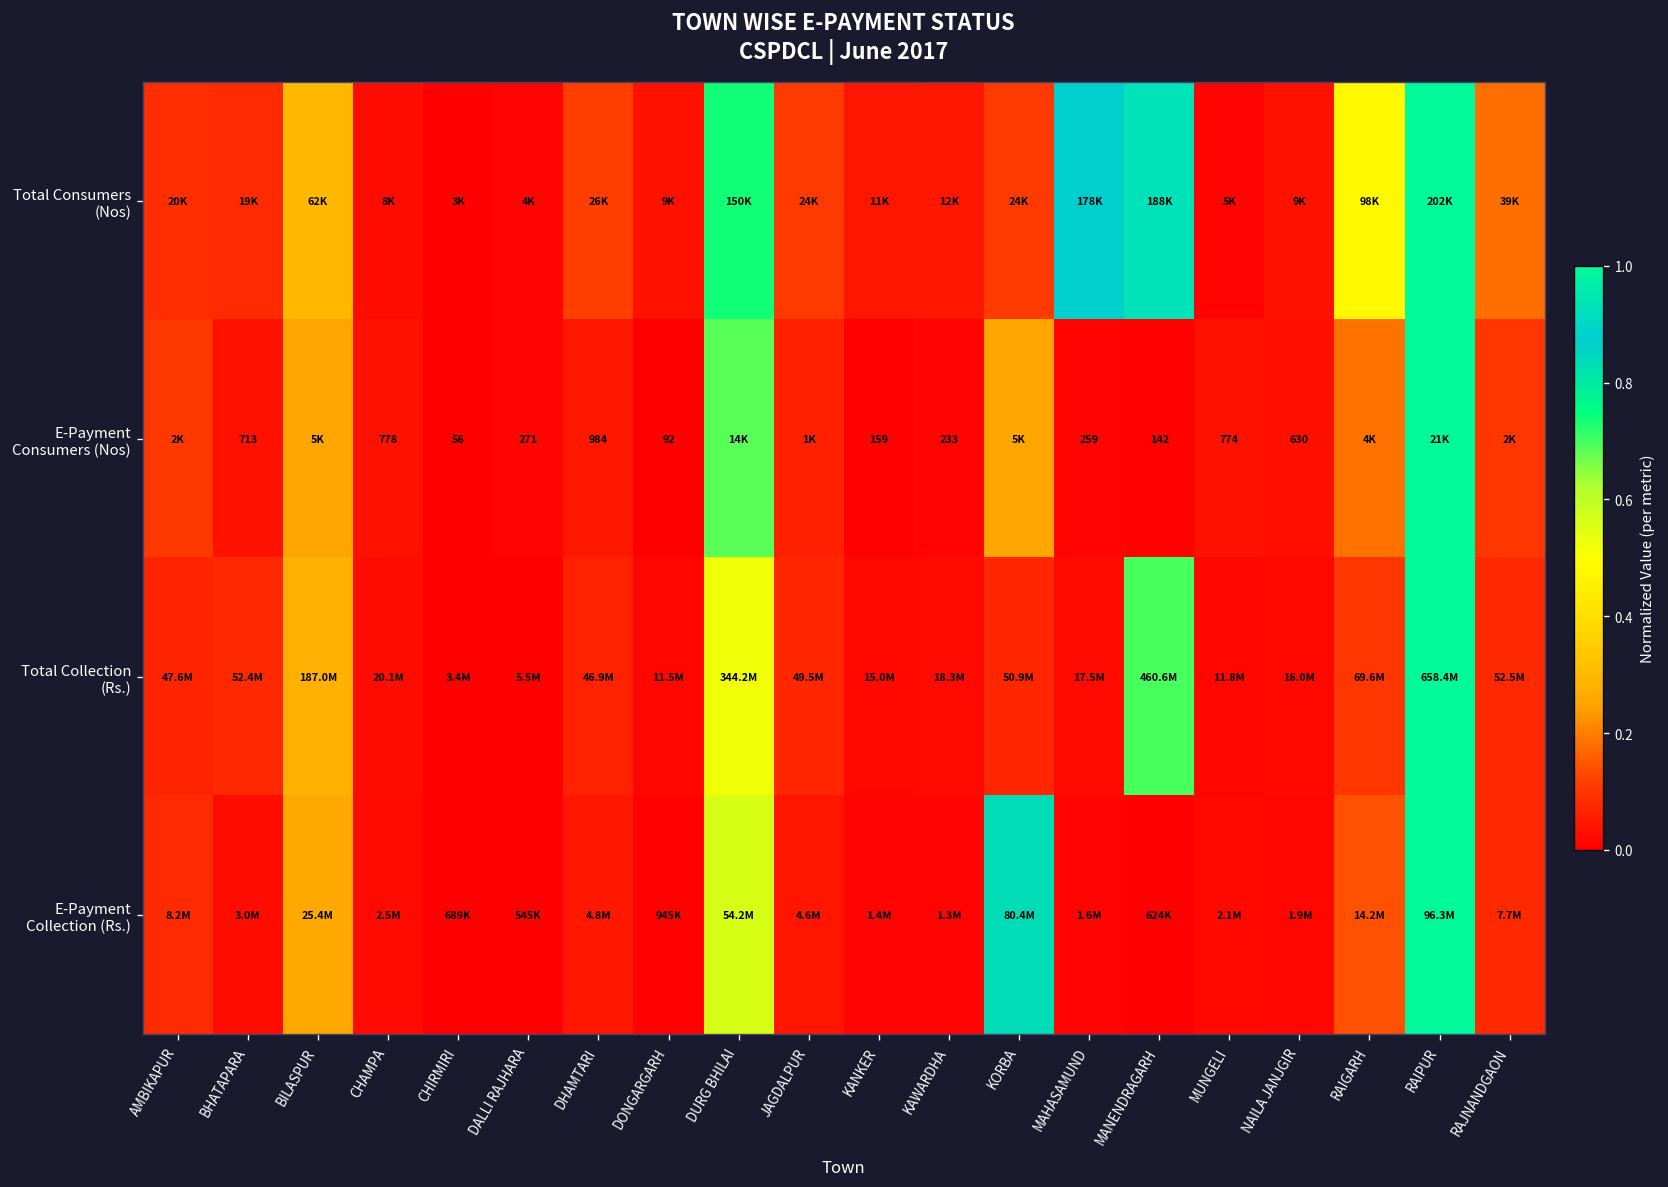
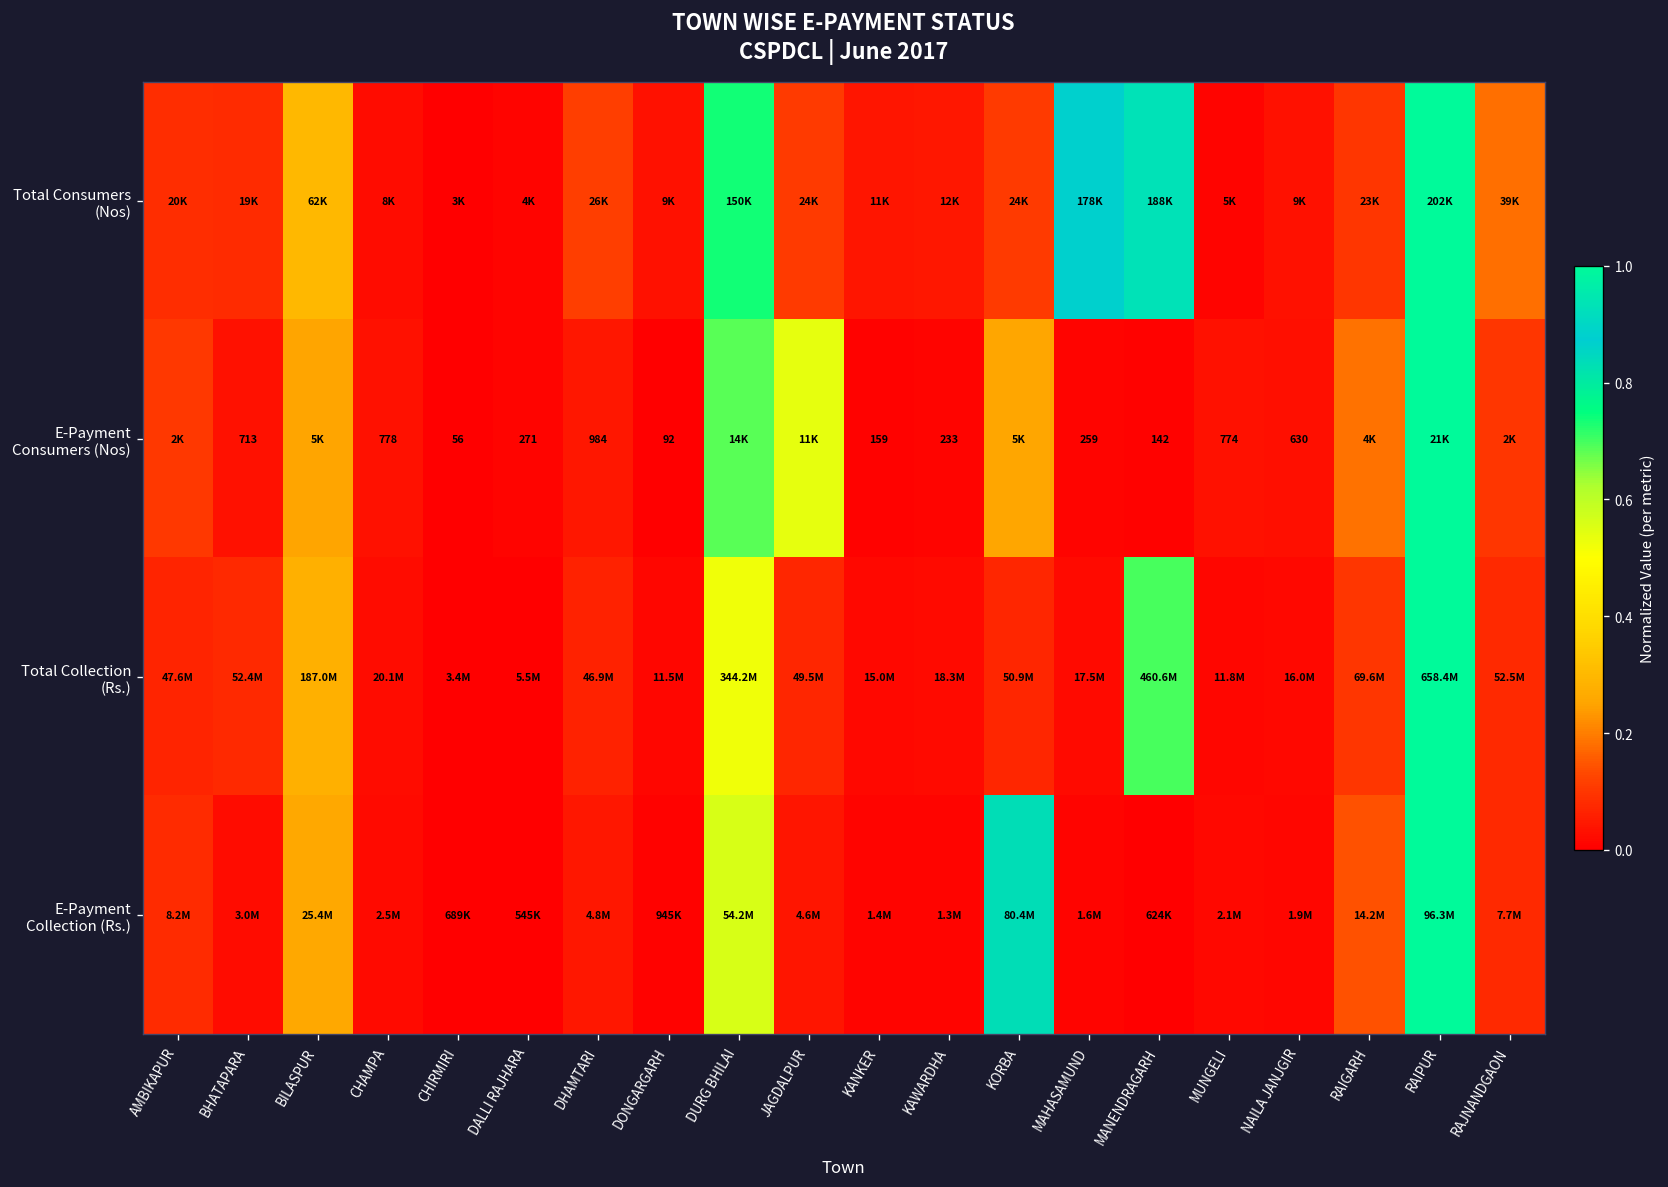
  {
    "Total Consumers (Nos)": {
      "AMBIKAPUR": "20K",
      "BHATAPARA": "19K",
      "BILASPUR": "62K",
      "CHAMPA": "8K",
      "CHIRMIRI": "3K",
      "DALLI RAJHARA": "4K",
      "DHAMTARI": "26K",
      "DONGARGARH": "9K",
      "DURG BHILAI": "150K",
      "JAGDALPUR": "24K",
      "KANKER": "11K",
      "KAWARDHA": "12K",
      "KORBA": "24K",
      "MAHASAMUND": "178K",
      "MANENDRAGARH": "188K",
      "MUNGELI": "5K",
      "NAILA JANJGIR": "9K",
-     "RAIGARH": "98K",
+     "RAIGARH": "23K",
      "RAIPUR": "202K",
      "RAJNANDGAON": "39K"
    },
    "E-Payment Consumers (Nos)": {
      "AMBIKAPUR": "2K",
      "BHATAPARA": "713",
      "BILASPUR": "5K",
      "CHAMPA": "778",
      "CHIRMIRI": "56",
      "DALLI RAJHARA": "271",
      "DHAMTARI": "984",
      "DONGARGARH": "92",
      "DURG BHILAI": "14K",
-     "JAGDALPUR": "1K",
+     "JAGDALPUR": "11K",
      "KANKER": "159",
      "KAWARDHA": "233",
      "KORBA": "5K",
      "MAHASAMUND": "259",
      "MANENDRAGARH": "142",
      "MUNGELI": "774",
      "NAILA JANJGIR": "630",
      "RAIGARH": "4K",
      "RAIPUR": "21K",
      "RAJNANDGAON": "2K"
    },
    "Total Collection (Rs.)": {
      "AMBIKAPUR": "47.6M",
      "BHATAPARA": "52.4M",
      "BILASPUR": "187.0M",
      "CHAMPA": "20.1M",
      "CHIRMIRI": "3.4M",
      "DALLI RAJHARA": "5.5M",
      "DHAMTARI": "46.9M",
      "DONGARGARH": "11.5M",
      "DURG BHILAI": "344.2M",
      "JAGDALPUR": "49.5M",
      "KANKER": "15.0M",
      "KAWARDHA": "18.3M",
      "KORBA": "50.9M",
      "MAHASAMUND": "17.5M",
      "MANENDRAGARH": "460.6M",
      "MUNGELI": "11.8M",
      "NAILA JANJGIR": "16.0M",
      "RAIGARH": "69.6M",
      "RAIPUR": "658.4M",
      "RAJNANDGAON": "52.5M"
    },
    "E-Payment Collection (Rs.)": {
      "AMBIKAPUR": "8.2M",
      "BHATAPARA": "3.0M",
      "BILASPUR": "25.4M",
      "CHAMPA": "2.5M",
      "CHIRMIRI": "689K",
      "DALLI RAJHARA": "545K",
      "DHAMTARI": "4.8M",
      "DONGARGARH": "945K",
      "DURG BHILAI": "54.2M",
      "JAGDALPUR": "4.6M",
      "KANKER": "1.4M",
      "KAWARDHA": "1.3M",
      "KORBA": "80.4M",
      "MAHASAMUND": "1.6M",
      "MANENDRAGARH": "624K",
      "MUNGELI": "2.1M",
      "NAILA JANJGIR": "1.9M",
      "RAIGARH": "14.2M",
      "RAIPUR": "96.3M",
      "RAJNANDGAON": "7.7M"
    }
  }
